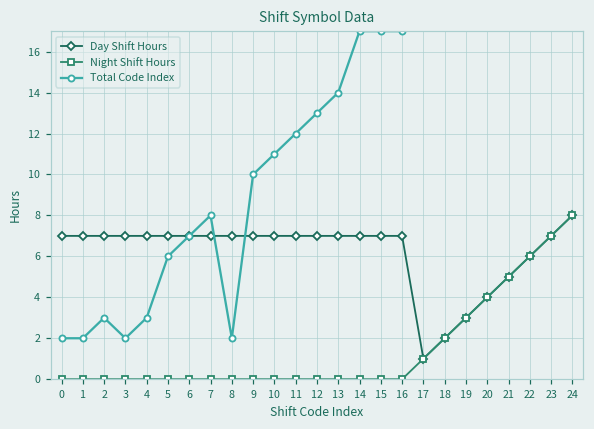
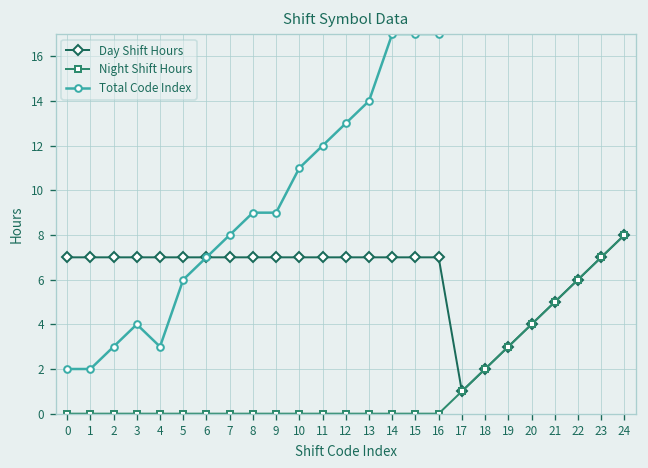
  {
    "Total Code Index": {
      "0": 2,
      "1": 2,
      "2": 3,
-     "3": 2,
+     "3": 4,
      "4": 3,
      "5": 6,
      "7": 8,
-     "8": 2,
-     "9": 10,
+     "8": 9,
+     "9": 9,
      "10": 11,
      "11": 12,
      "12": 13,
      "13": 14,
      "14": 17,
      "15": 17,
      "16": 17
    }
  }
